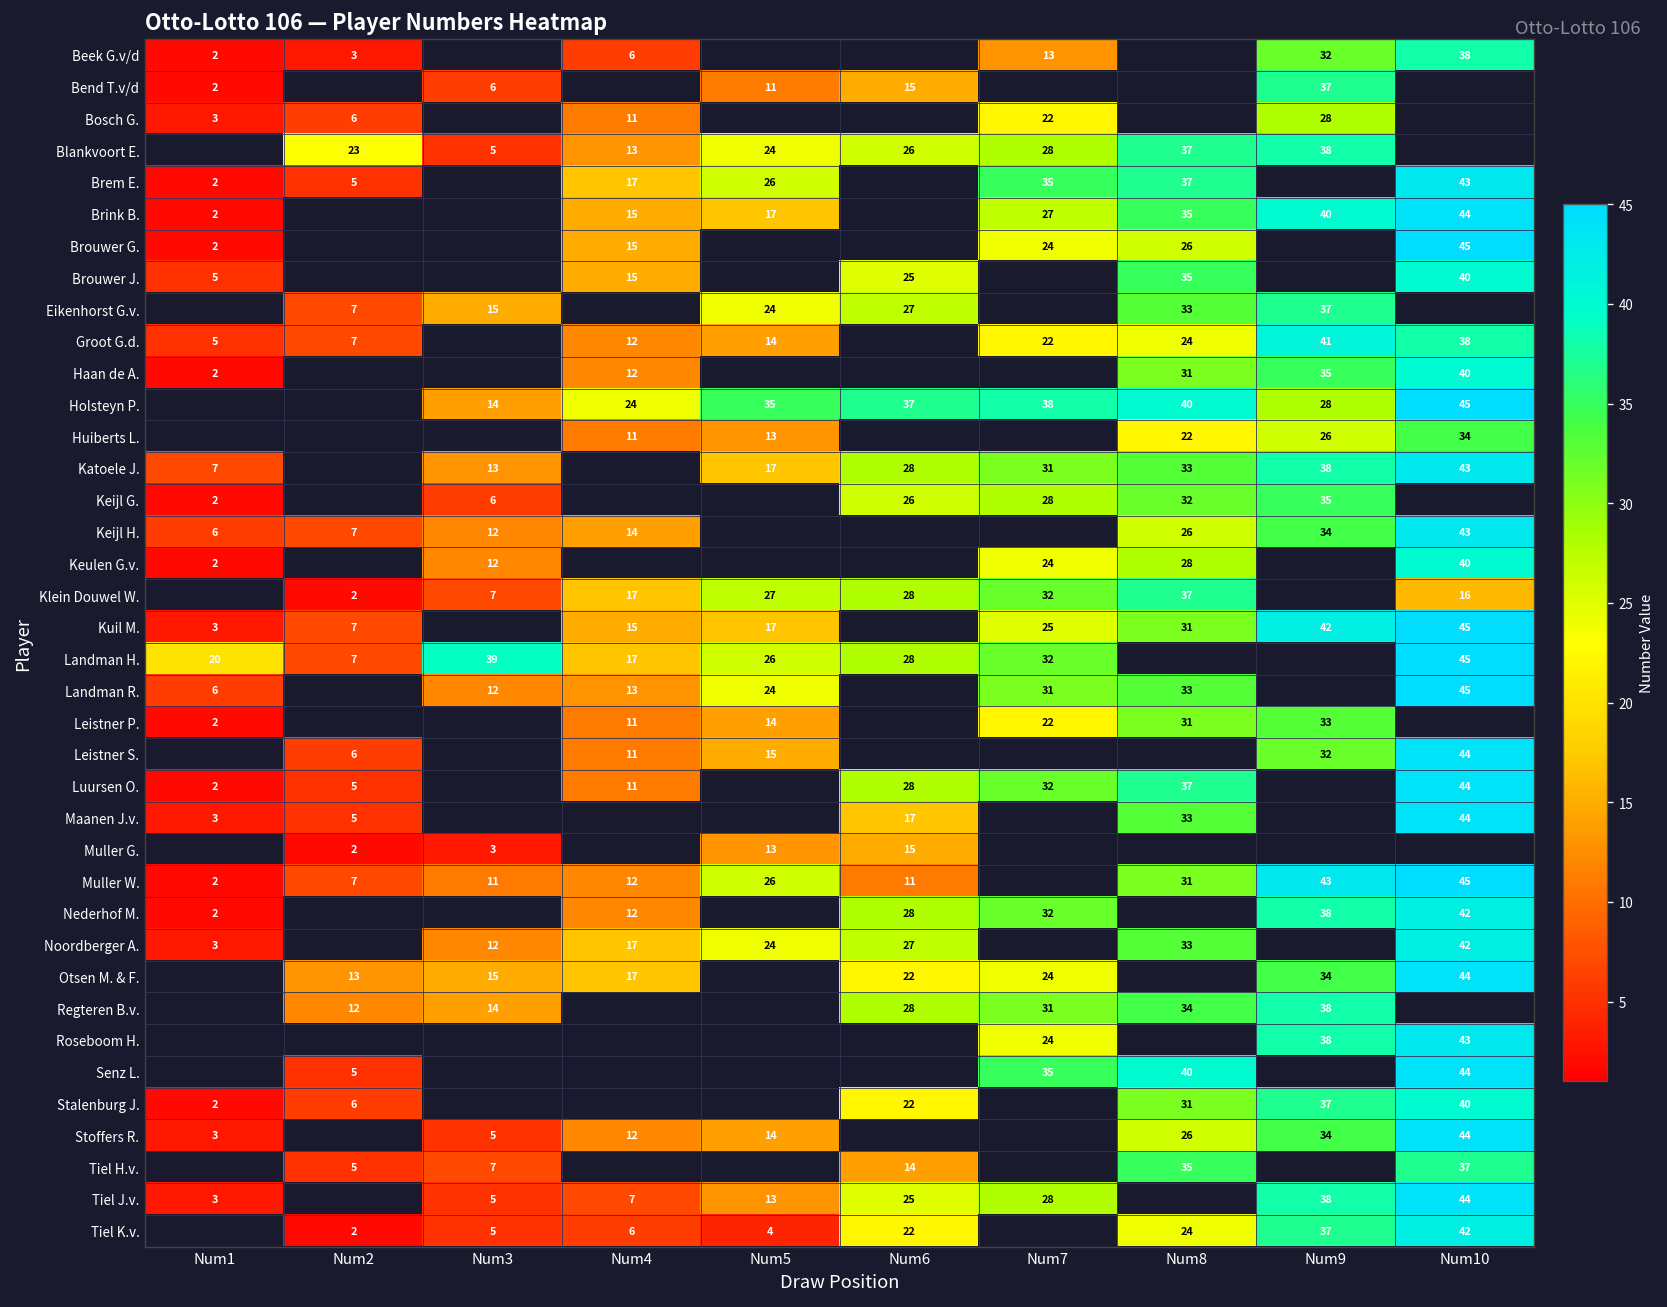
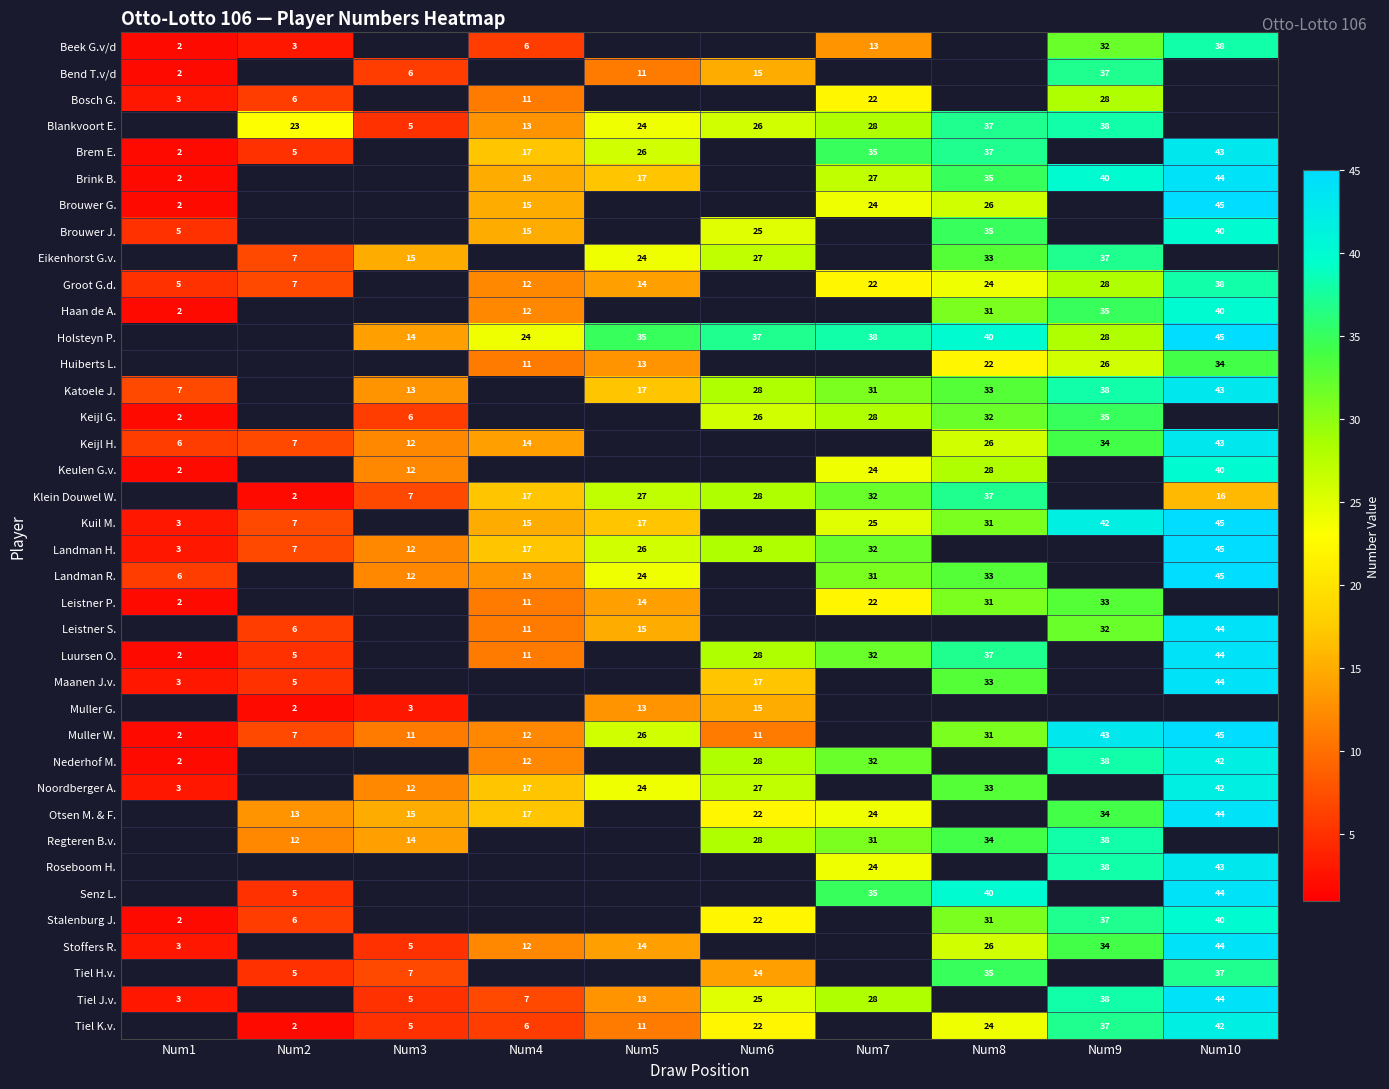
  {
    "Groot G.d.": {
      "Num1": 5,
      "Num2": 7,
      "Num4": 12,
      "Num5": 14,
      "Num7": 22,
      "Num8": 24,
-     "Num9": 41,
+     "Num9": 28,
      "Num10": 38
    },
    "Landman H.": {
-     "Num1": 20,
+     "Num1": 3,
      "Num2": 7,
-     "Num3": 39,
+     "Num3": 12,
      "Num4": 17,
      "Num5": 26,
      "Num6": 28,
      "Num7": 32,
      "Num10": 45
    },
    "Tiel K.v.": {
      "Num2": 2,
      "Num3": 5,
      "Num4": 6,
-     "Num5": 4,
+     "Num5": 11,
      "Num6": 22,
      "Num8": 24,
      "Num9": 37,
      "Num10": 42
    }
  }
